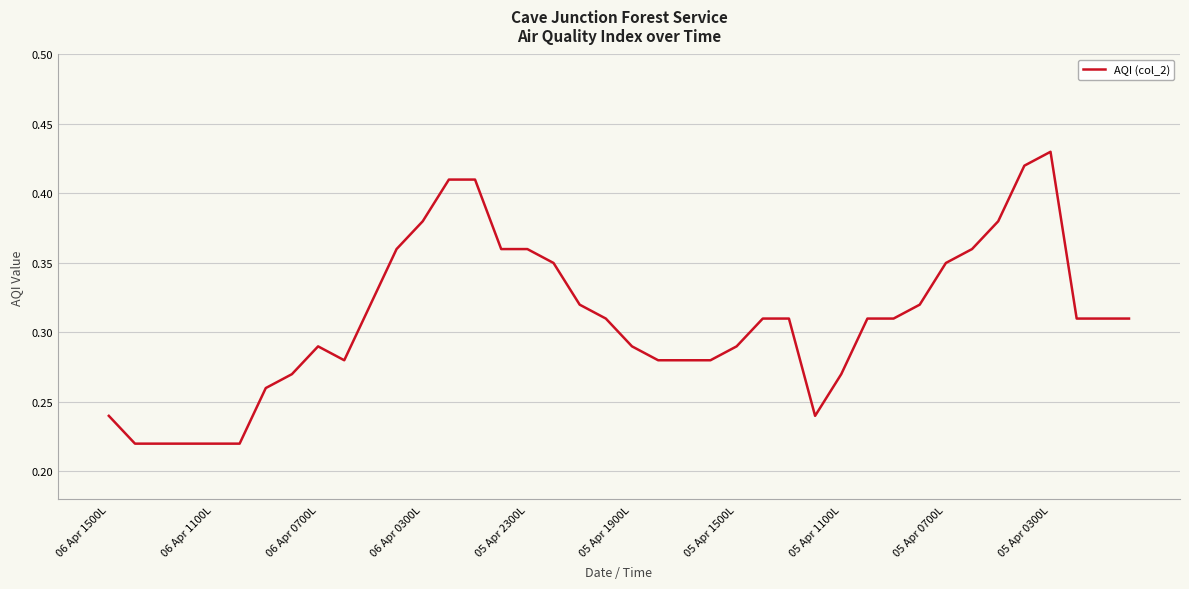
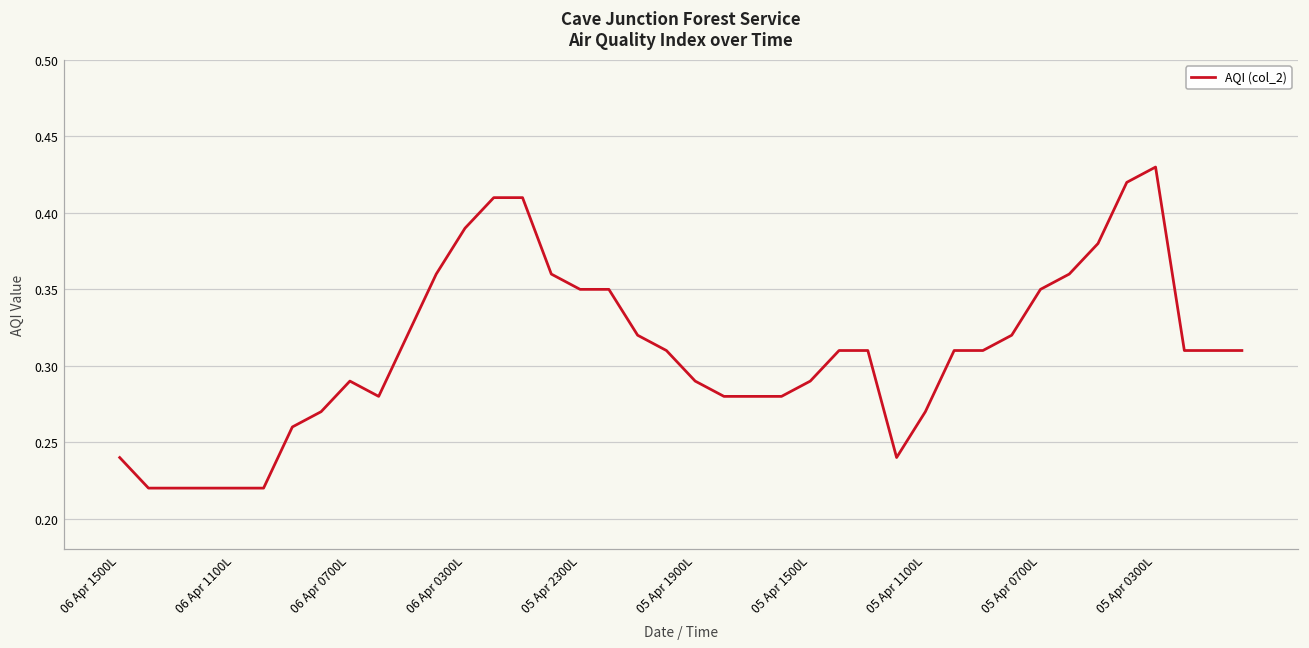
  {
    "06 Apr 1500L": 0.24,
    "06 Apr 1100L": 0.22,
    "06 Apr 0700L": 0.29,
-   "06 Apr 0300L": 0.38,
-   "05 Apr 2300L": 0.36,
+   "06 Apr 0300L": 0.39,
+   "05 Apr 2300L": 0.35,
    "05 Apr 1900L": 0.29,
    "05 Apr 1500L": 0.29,
    "05 Apr 1100L": 0.27,
    "05 Apr 0700L": 0.35,
    "05 Apr 0300L": 0.43
  }
